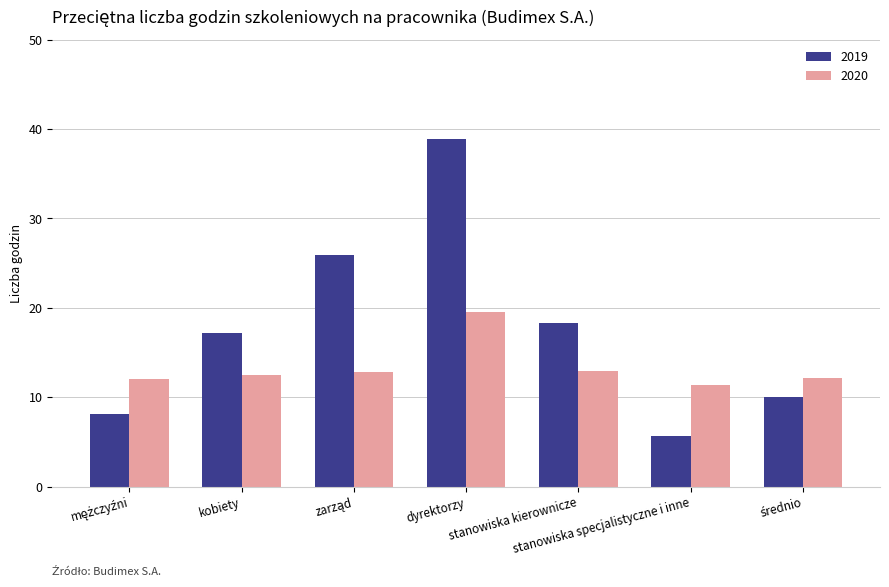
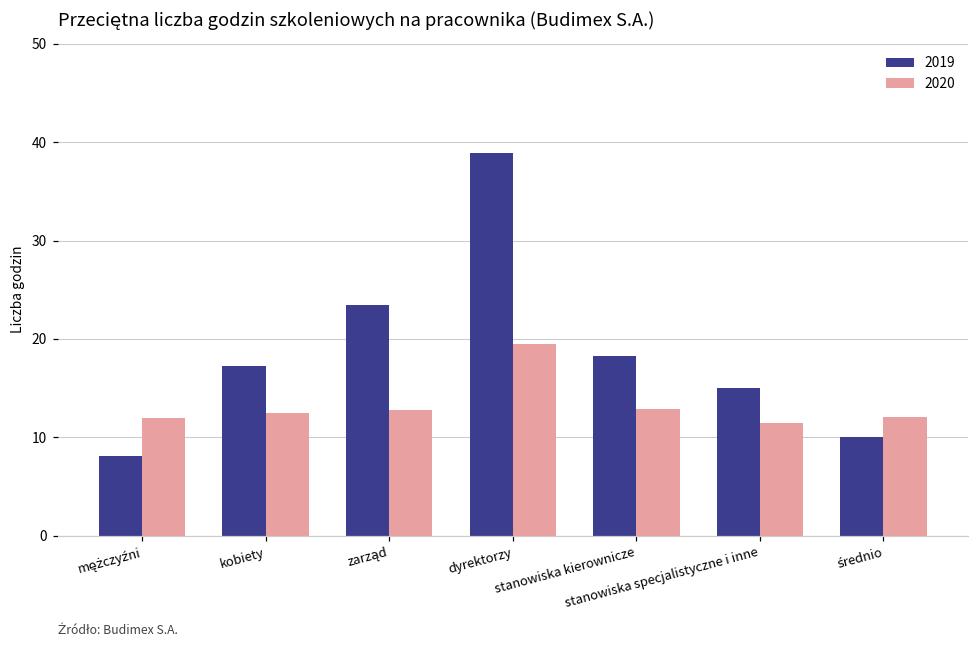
  {
    "2019": {
      "mężczyźni": 8,
      "kobiety": 17,
-     "zarząd": 26,
+     "zarząd": 23,
      "dyrektorzy": 39,
      "stanowiska kierownicze": 18,
-     "stanowiska specjalistyczne i inne": 6,
+     "stanowiska specjalistyczne i inne": 15,
      "średnio": 10
    },
    "2020": {
      "mężczyźni": 12,
      "kobiety": 13,
      "zarząd": 13,
      "dyrektorzy": 20,
      "stanowiska kierownicze": 13,
      "stanowiska specjalistyczne i inne": 11,
      "średnio": 12
    }
  }
